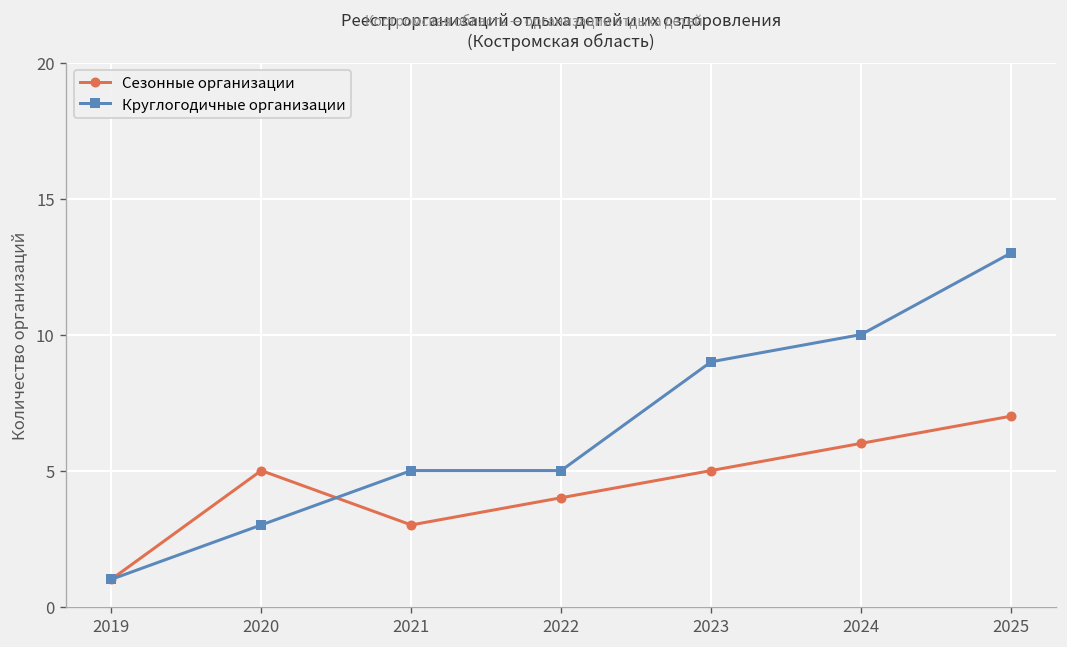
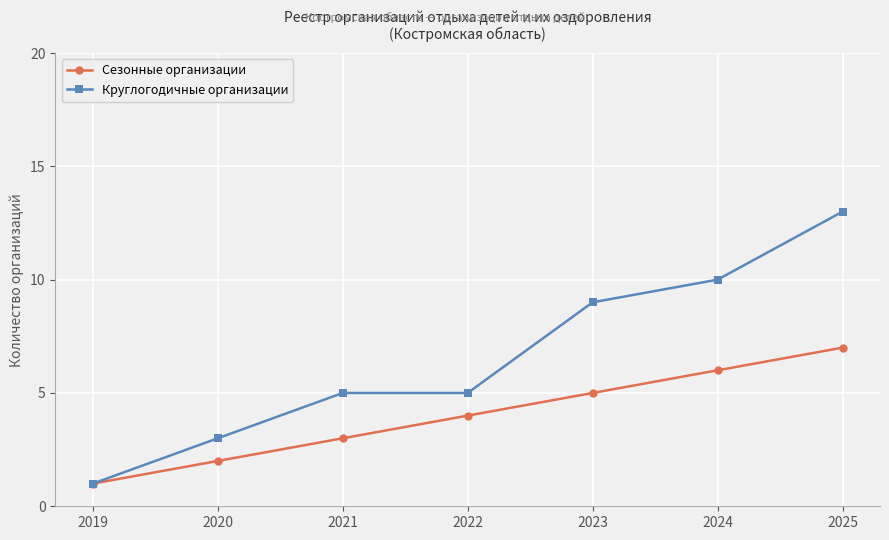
  {
    "Сезонные организации": {
-     "2020": 5,
+     "2020": 2,
      "2021": 3,
      "2022": 4,
      "2023": 5,
      "2024": 6,
      "2025": 7
    },
    "Круглогодичные организации": {
      "2020": 3,
      "2021": 5,
      "2022": 5,
      "2023": 9,
      "2024": 10,
      "2025": 13
    }
  }
